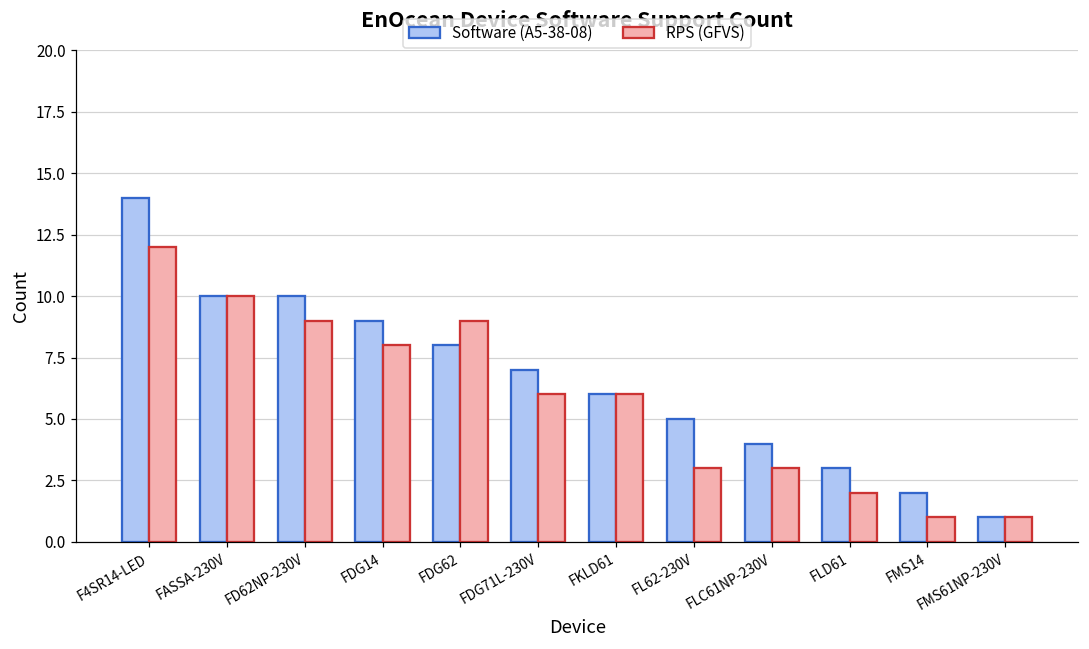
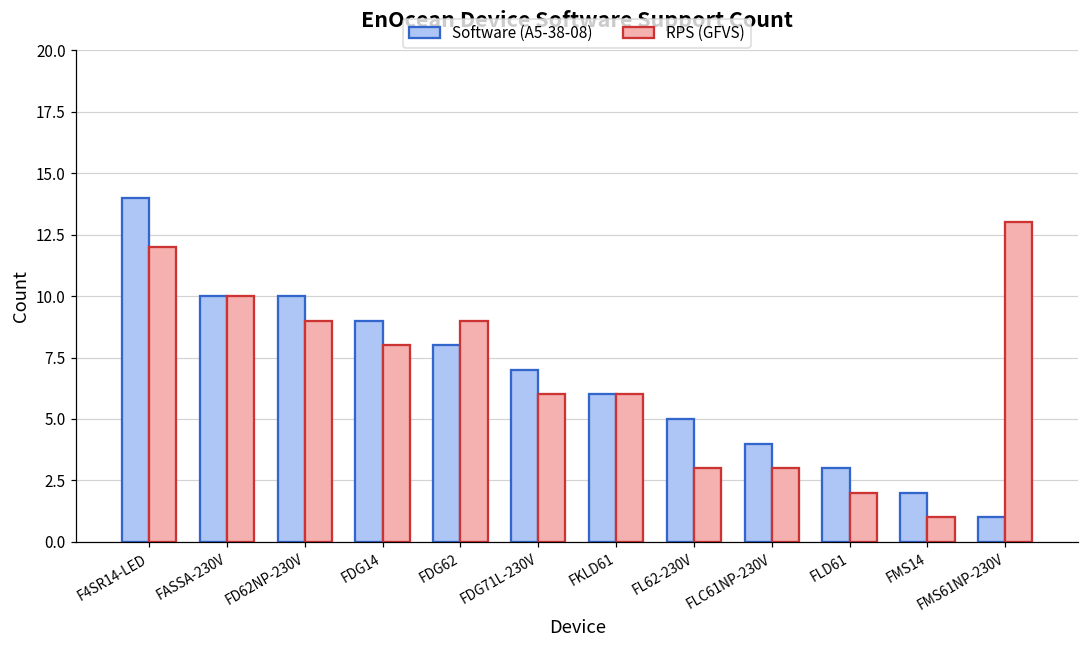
  {
    "Software (A5-38-08)": {
      "F4SR14-LED": 14,
      "FASSA-230V": 10,
      "FD62NP-230V": 10,
      "FDG14": 9,
      "FDG62": 8,
      "FDG71L-230V": 7,
      "FKLD61": 6,
      "FL62-230V": 5,
      "FLC61NP-230V": 4,
      "FLD61": 3,
      "FMS14": 2,
      "FMS61NP-230V": 1
    },
    "RPS (GFVS)": {
      "F4SR14-LED": 12,
      "FASSA-230V": 10,
      "FD62NP-230V": 9,
      "FDG14": 8,
      "FDG62": 9,
      "FDG71L-230V": 6,
      "FKLD61": 6,
      "FL62-230V": 3,
      "FLC61NP-230V": 3,
      "FLD61": 2,
      "FMS14": 1,
-     "FMS61NP-230V": 1
+     "FMS61NP-230V": 13
    }
  }
